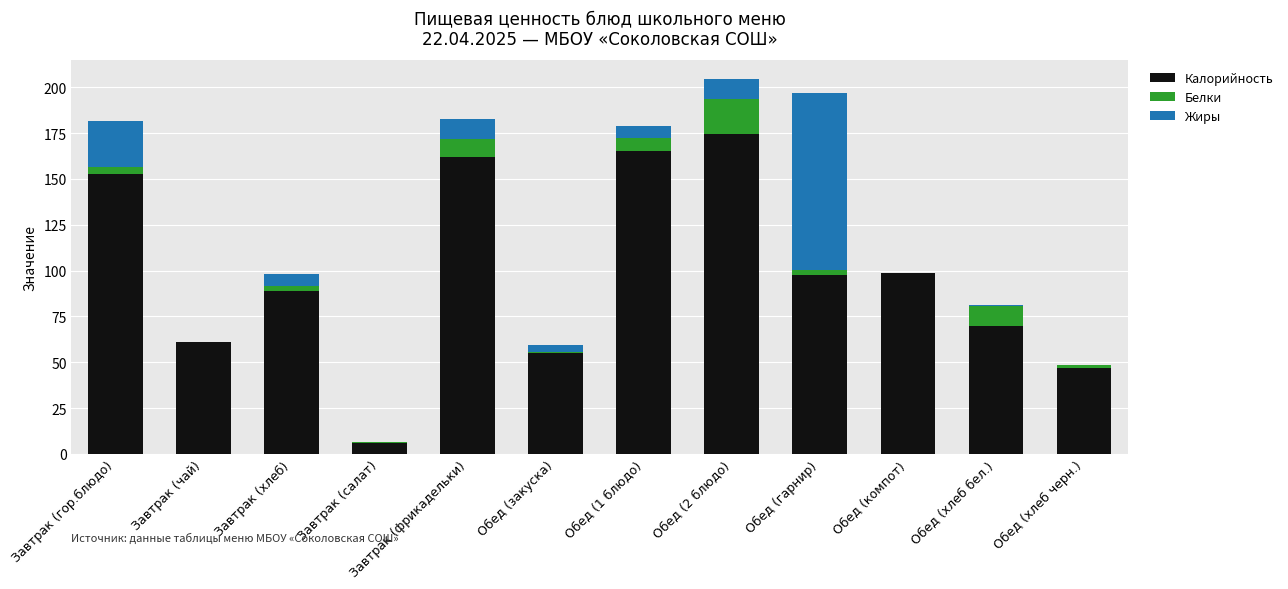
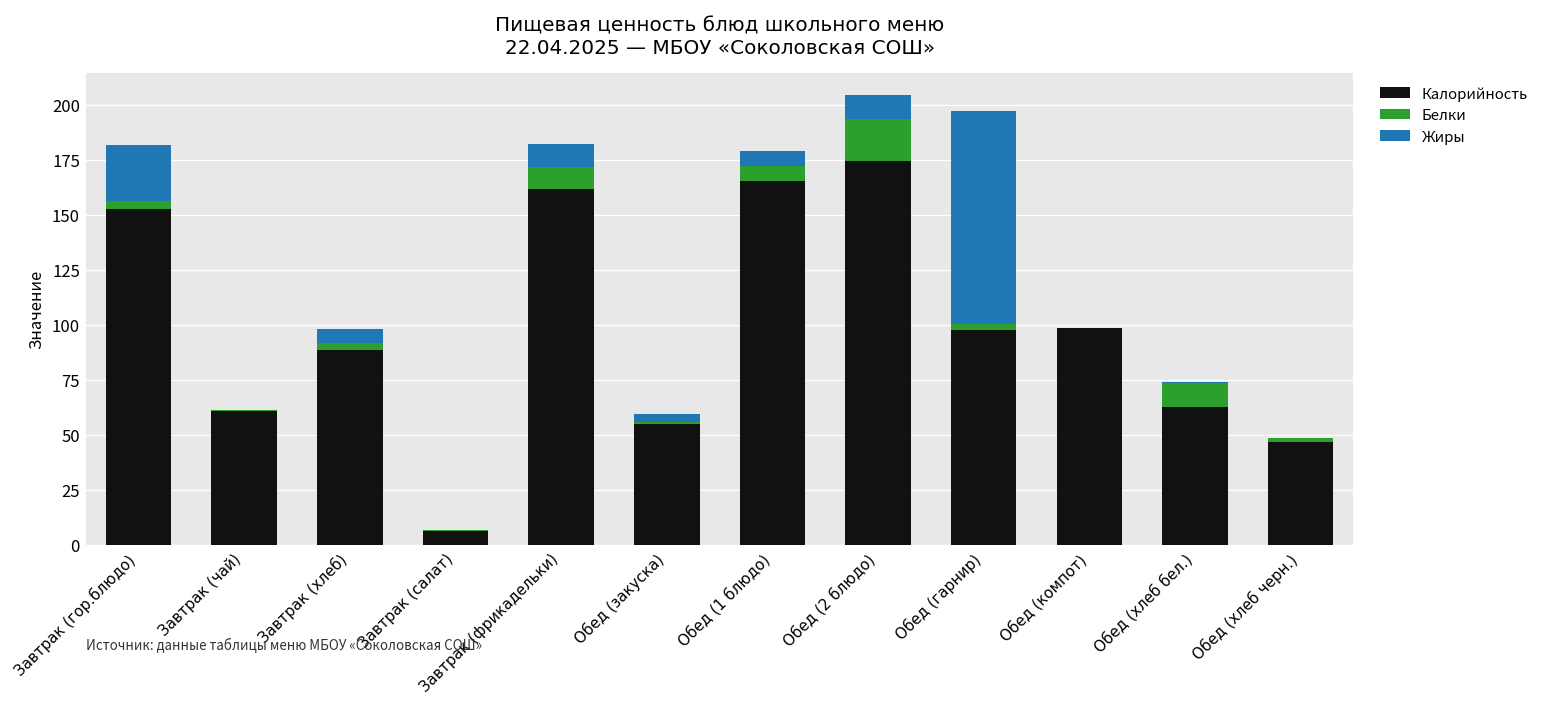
  {
    "Калорийность": {
      "Завтрак (гор.блюдо)": 153,
      "Завтрак (чай)": 61,
      "Завтрак (хлеб)": 89,
      "Завтрак (салат)": 6,
      "Завтрак (фрикадельки)": 162,
      "Обед (закуска)": 55,
      "Обед (1 блюдо)": 165,
      "Обед (2 блюдо)": 175,
      "Обед (гарнир)": 98,
      "Обед (компот)": 99,
-     "Обед (хлеб бел.)": 70,
+     "Обед (хлеб бел.)": 63,
      "Обед (хлеб черн.)": 47
    },
    "Белки": {
      "Завтрак (гор.блюдо)": 4,
      "Завтрак (хлеб)": 3,
      "Завтрак (фрикадельки)": 10,
      "Обед (1 блюдо)": 7,
      "Обед (2 блюдо)": 19,
      "Обед (гарнир)": 3,
      "Обед (хлеб бел.)": 11,
      "Обед (хлеб черн.)": 2
    },
    "Жиры": {
      "Завтрак (гор.блюдо)": 25,
      "Завтрак (хлеб)": 7,
      "Завтрак (фрикадельки)": 11,
      "Обед (закуска)": 4,
      "Обед (1 блюдо)": 7,
      "Обед (2 блюдо)": 11,
      "Обед (гарнир)": 97,
      "Обед (компот)": 0
    }
  }
